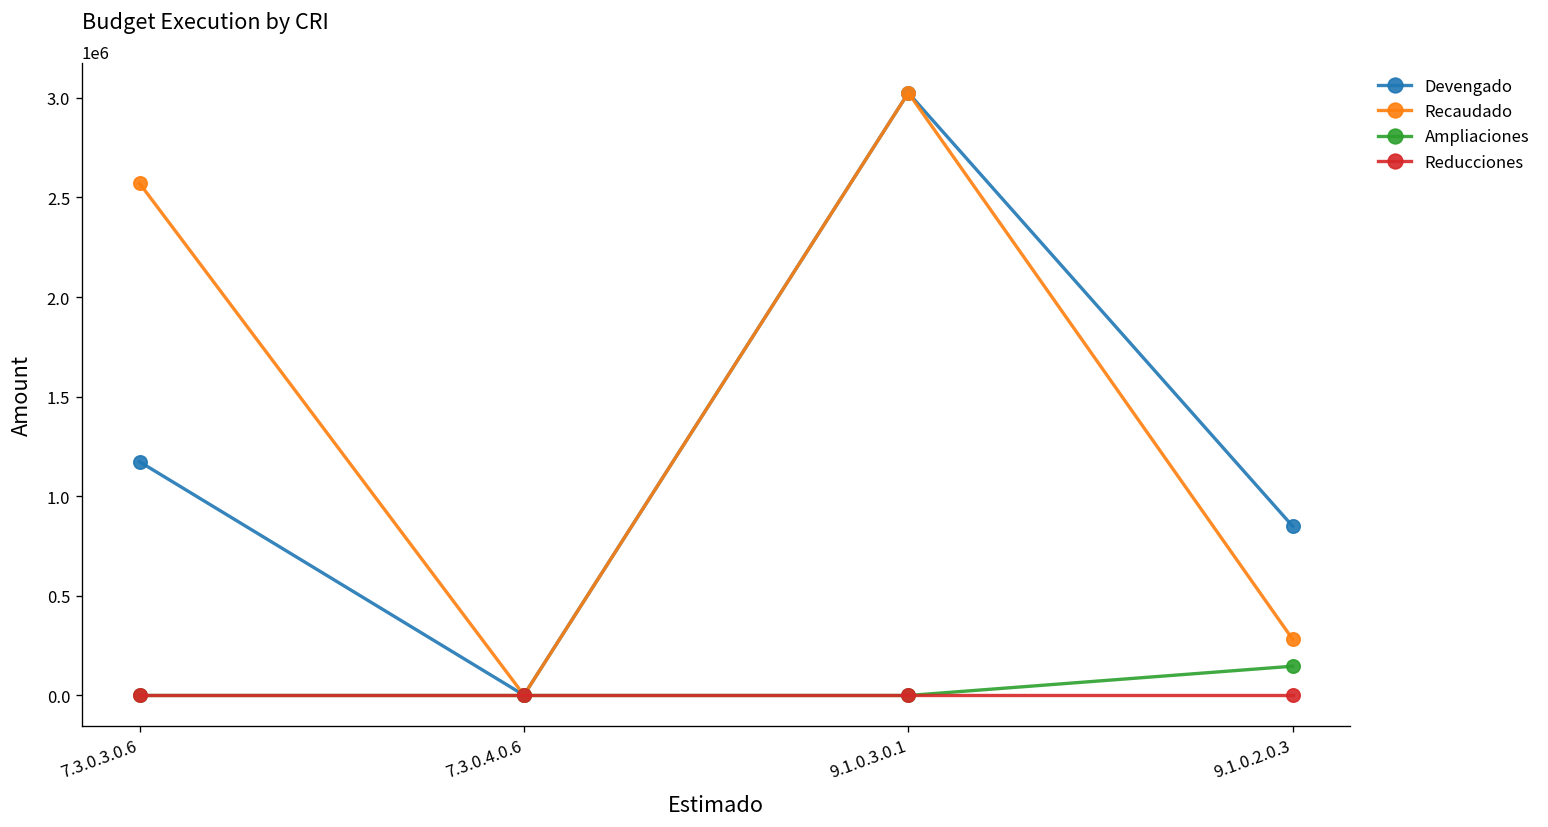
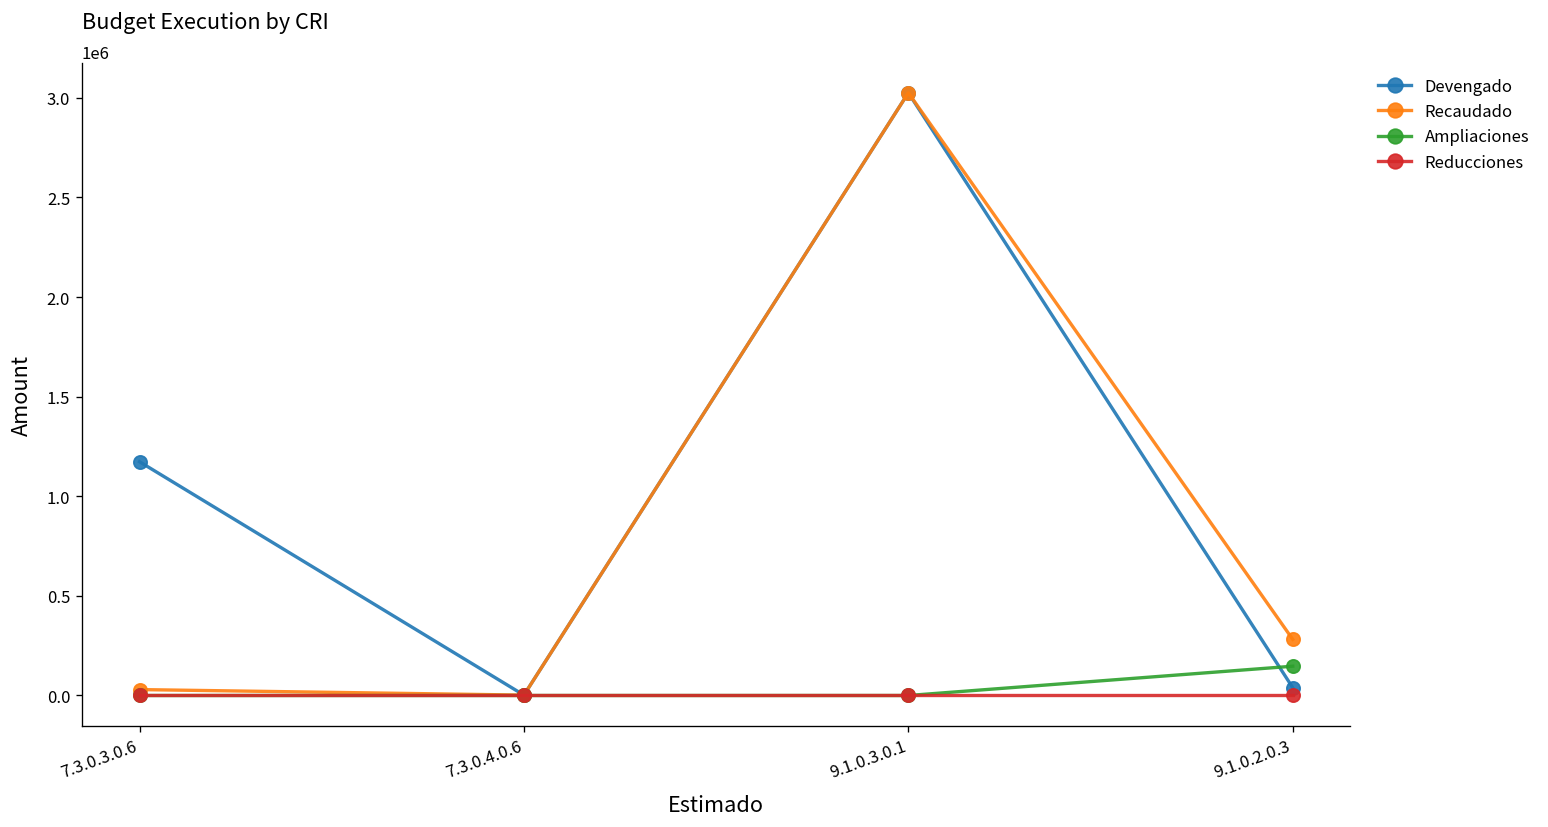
  {
    "Devengado": {
      "7.3.0.3.0.6": 1170000,
-     "9.1.0.2.0.3": 850000
+     "9.1.0.2.0.3": 40000
    },
    "Recaudado": {
-     "7.3.0.3.0.6": 2570000,
+     "7.3.0.3.0.6": 30000,
      "9.1.0.2.0.3": 280000
    },
    "Ampliaciones": {
      "9.1.0.2.0.3": 150000
    },
    "Reducciones": {
      "9.1.0.2.0.3": 0
    }
  }
